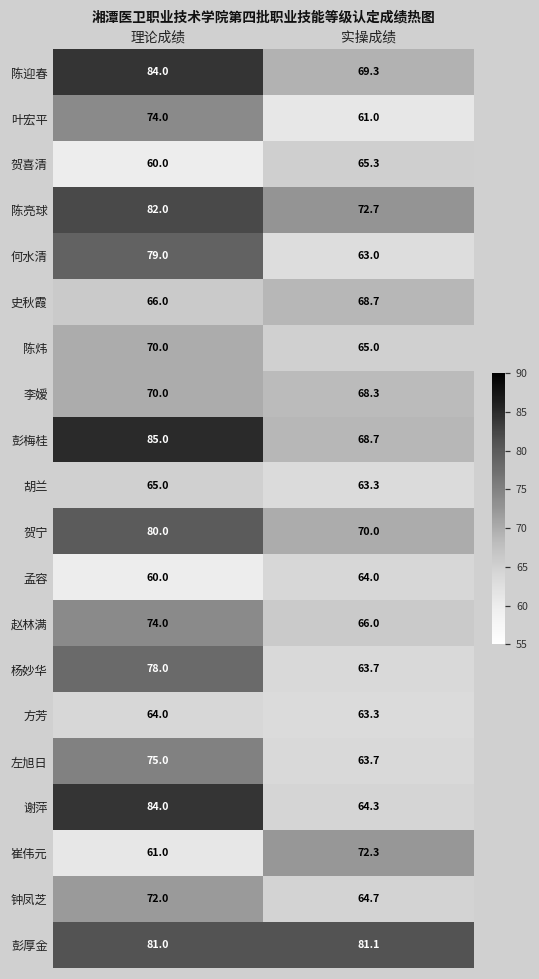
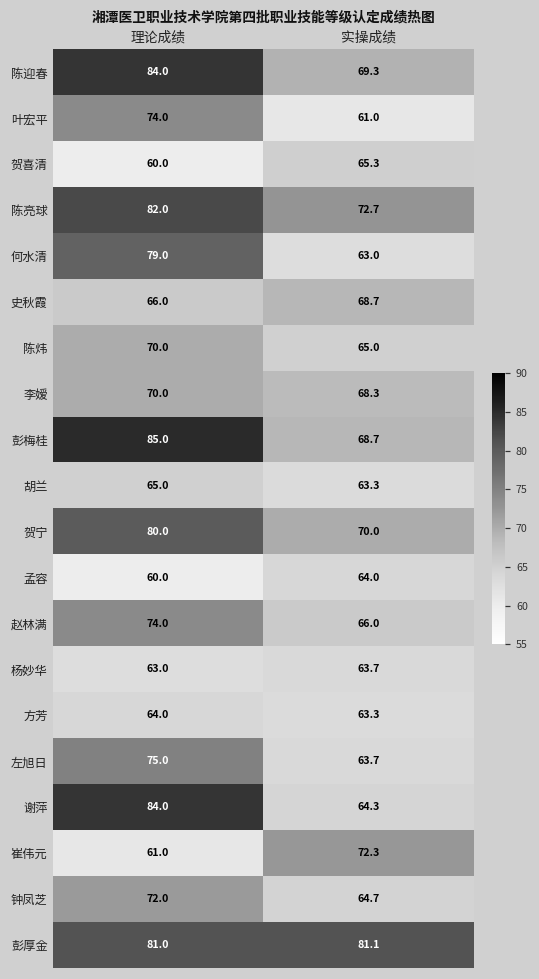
  {
    "陈迎春": {
      "理论成绩": 84.0,
      "实操成绩": 69.3
    },
    "叶宏平": {
      "理论成绩": 74.0,
      "实操成绩": 61.0
    },
    "贺喜清": {
      "理论成绩": 60.0,
      "实操成绩": 65.3
    },
    "陈亮球": {
      "理论成绩": 82.0,
      "实操成绩": 72.7
    },
    "何水清": {
      "理论成绩": 79.0,
      "实操成绩": 63.0
    },
    "史秋霞": {
      "理论成绩": 66.0,
      "实操成绩": 68.7
    },
    "陈炜": {
      "理论成绩": 70.0,
      "实操成绩": 65.0
    },
    "李嫒": {
      "理论成绩": 70.0,
      "实操成绩": 68.3
    },
    "彭梅桂": {
      "理论成绩": 85.0,
      "实操成绩": 68.7
    },
    "胡兰": {
      "理论成绩": 65.0,
      "实操成绩": 63.3
    },
    "贺宁": {
      "理论成绩": 80.0,
      "实操成绩": 70.0
    },
    "孟容": {
      "理论成绩": 60.0,
      "实操成绩": 64.0
    },
    "赵林满": {
      "理论成绩": 74.0,
      "实操成绩": 66.0
    },
    "杨妙华": {
-     "理论成绩": 78.0,
+     "理论成绩": 63.0,
      "实操成绩": 63.7
    },
    "方芳": {
      "理论成绩": 64.0,
      "实操成绩": 63.3
    },
    "左旭日": {
      "理论成绩": 75.0,
      "实操成绩": 63.7
    },
    "谢萍": {
      "理论成绩": 84.0,
      "实操成绩": 64.3
    },
    "崔伟元": {
      "理论成绩": 61.0,
      "实操成绩": 72.3
    },
    "钟凤芝": {
      "理论成绩": 72.0,
      "实操成绩": 64.7
    },
    "彭厚金": {
      "理论成绩": 81.0,
      "实操成绩": 81.1
    }
  }
